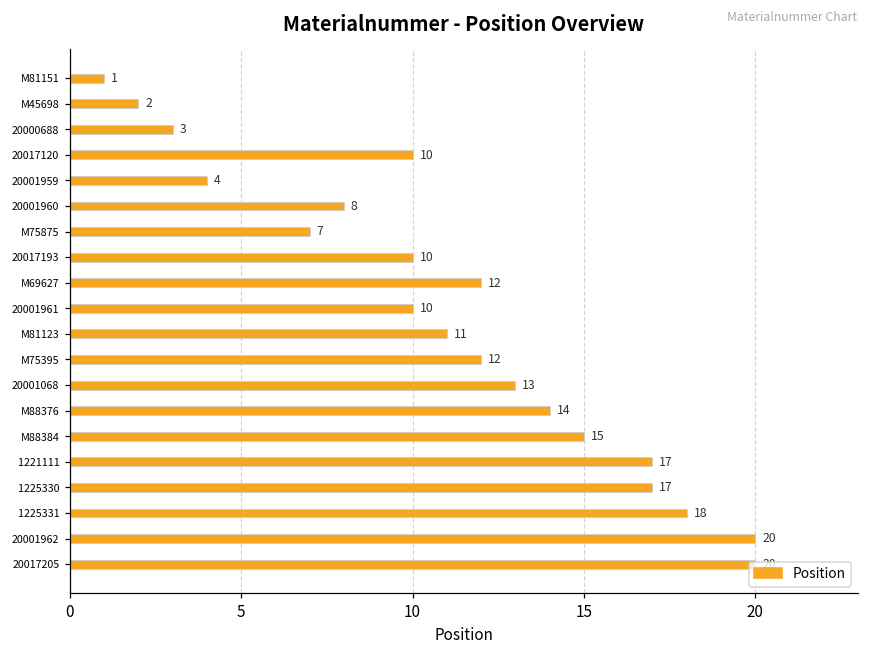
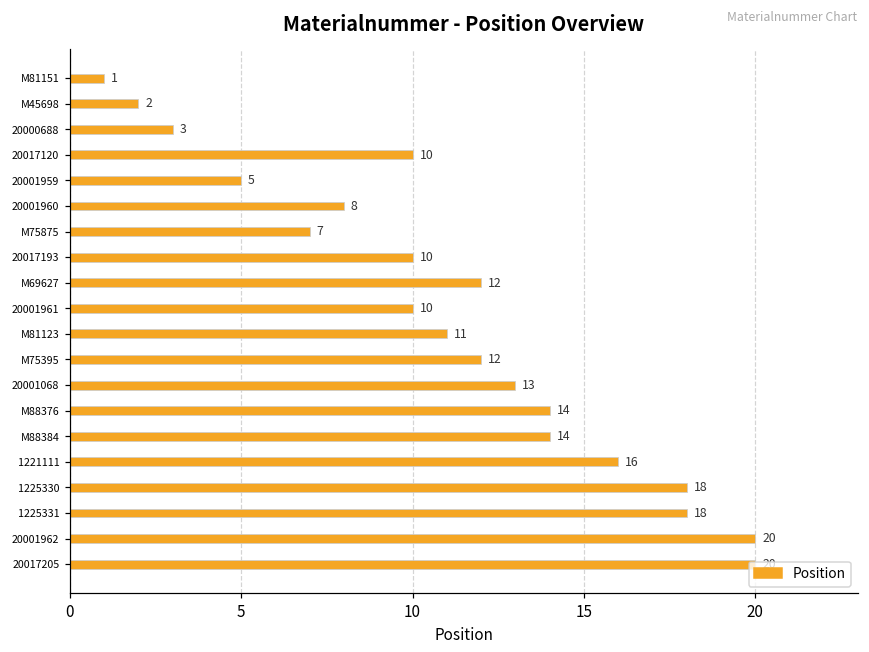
  {
    "M81151": 1,
    "M45698": 2,
    "20000688": 3,
    "20017120": 10,
-   "20001959": 4,
+   "20001959": 5,
    "20001960": 8,
    "M75875": 7,
    "20017193": 10,
    "M69627": 12,
    "20001961": 10,
    "M81123": 11,
    "M75395": 12,
    "20001068": 13,
    "M88376": 14,
-   "M88384": 15,
-   "1221111": 17,
-   "1225330": 17,
+   "M88384": 14,
+   "1221111": 16,
+   "1225330": 18,
    "1225331": 18,
    "20001962": 20
  }
